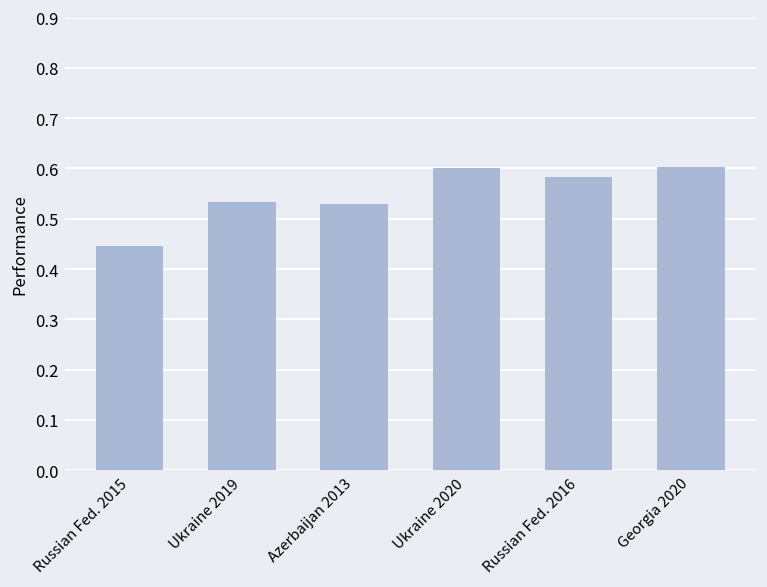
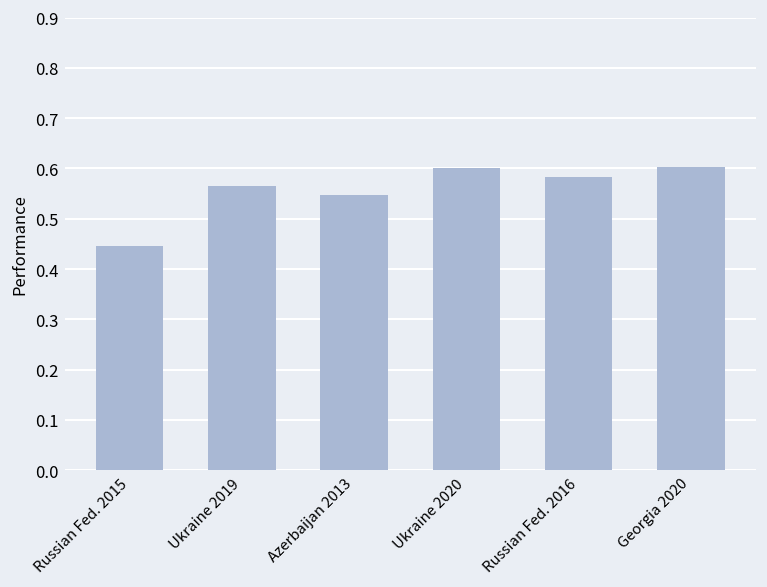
  {
    "Russian Fed. 2015": 0.45,
-   "Ukraine 2019": 0.53,
-   "Azerbaijan 2013": 0.53,
+   "Ukraine 2019": 0.57,
+   "Azerbaijan 2013": 0.55,
    "Ukraine 2020": 0.60,
    "Russian Fed. 2016": 0.58,
    "Georgia 2020": 0.60
  }
